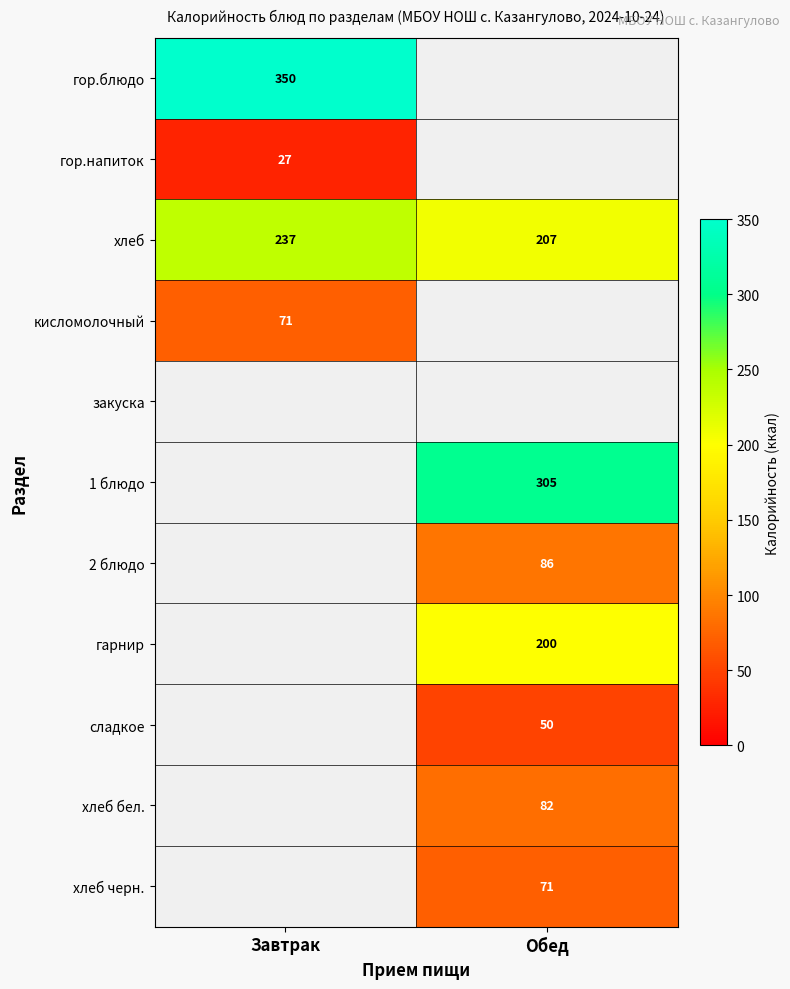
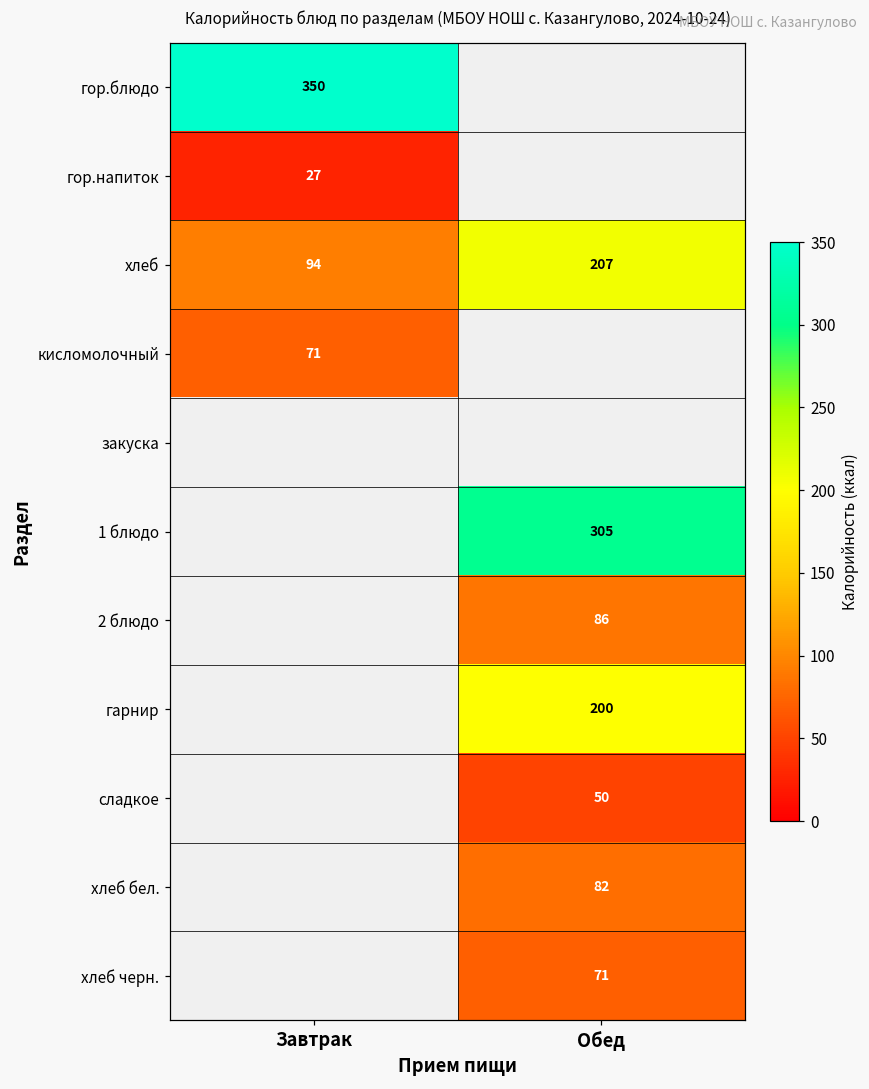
  {
    "гор.блюдо": {
      "Завтрак": 350
    },
    "гор.напиток": {
      "Завтрак": 27
    },
    "хлеб": {
-     "Завтрак": 237,
+     "Завтрак": 94,
      "Обед": 207
    },
    "кисломолочный": {
      "Завтрак": 71
    },
    "1 блюдо": {
      "Обед": 305
    },
    "2 блюдо": {
      "Обед": 86
    },
    "гарнир": {
      "Обед": 200
    },
    "сладкое": {
      "Обед": 50
    },
    "хлеб бел.": {
      "Обед": 82
    },
    "хлеб черн.": {
      "Обед": 71
    }
  }
